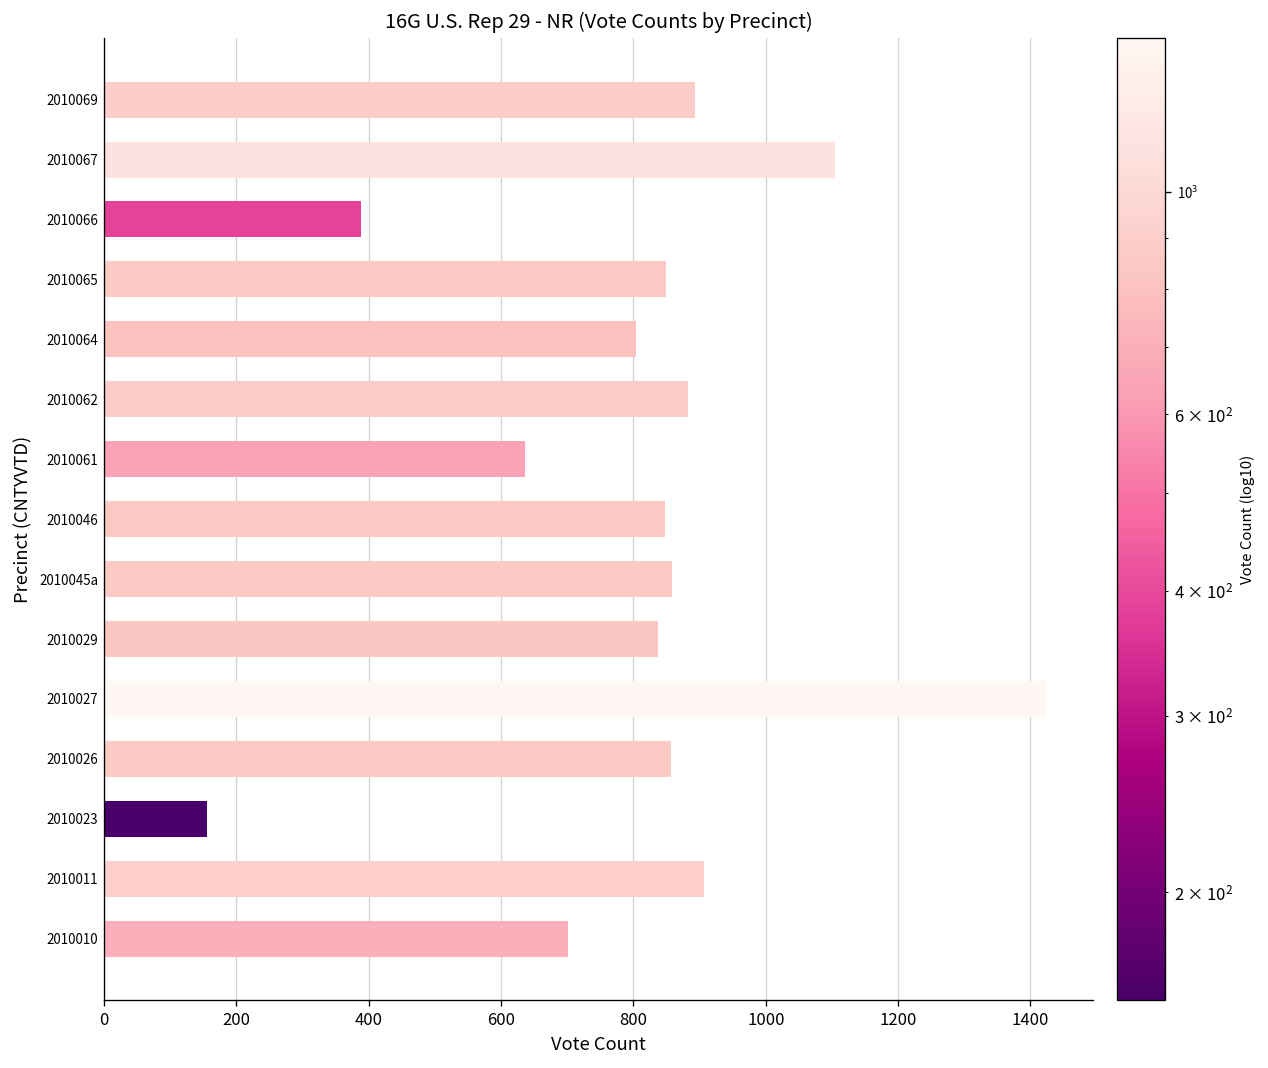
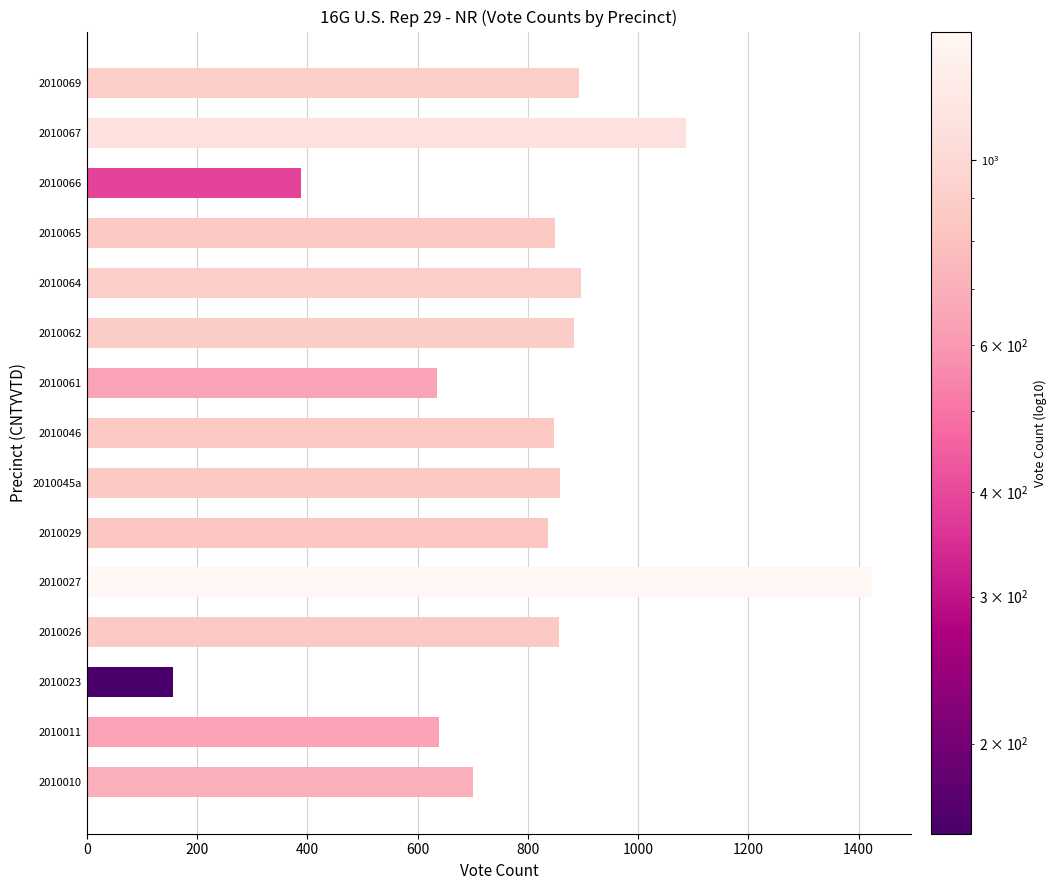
  {
    "2010069": 890,
-   "2010067": 1110,
+   "2010067": 1090,
    "2010066": 390,
    "2010065": 850,
-   "2010064": 800,
+   "2010064": 900,
    "2010062": 880,
    "2010061": 640,
    "2010046": 850,
    "2010045a": 860,
    "2010029": 840,
    "2010027": 1420,
    "2010026": 860,
    "2010023": 160,
-   "2010011": 910,
+   "2010011": 640,
    "2010010": 700
  }
